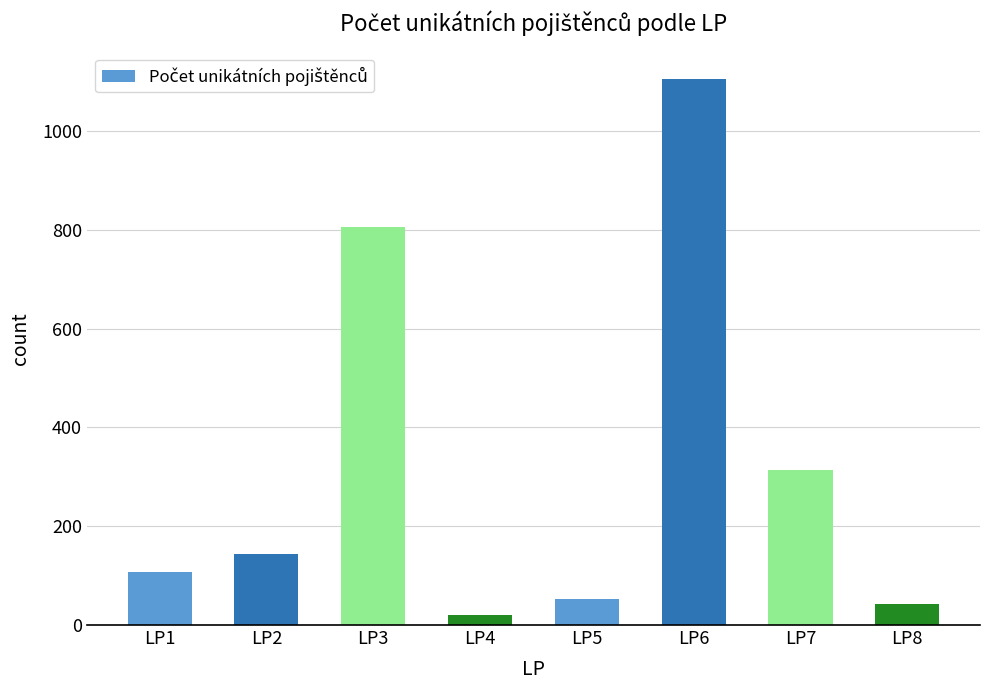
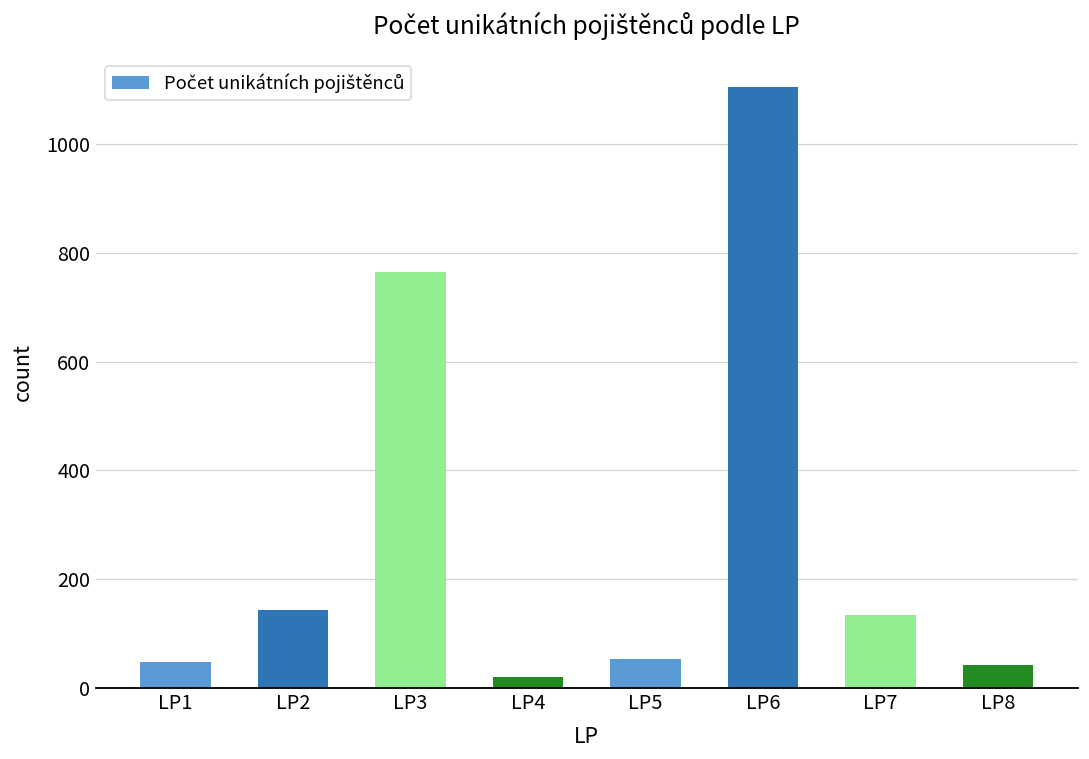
  {
-   "LP1": 110,
+   "LP1": 50,
    "LP2": 140,
-   "LP3": 810,
+   "LP3": 760,
    "LP4": 20,
    "LP5": 50,
    "LP6": 1110,
-   "LP7": 310,
+   "LP7": 130,
    "LP8": 40
  }
